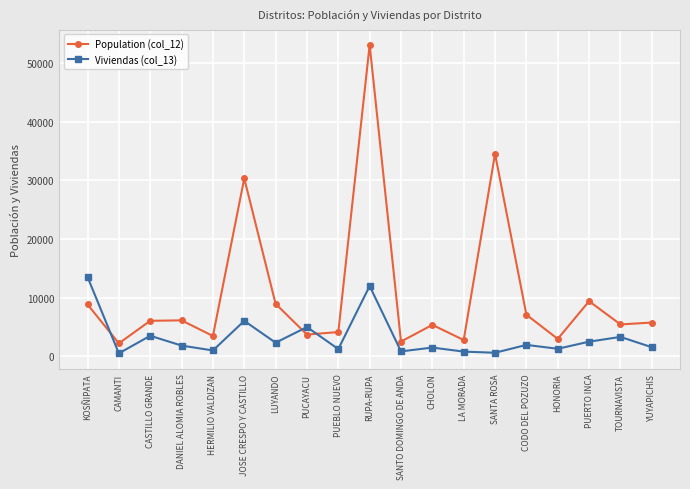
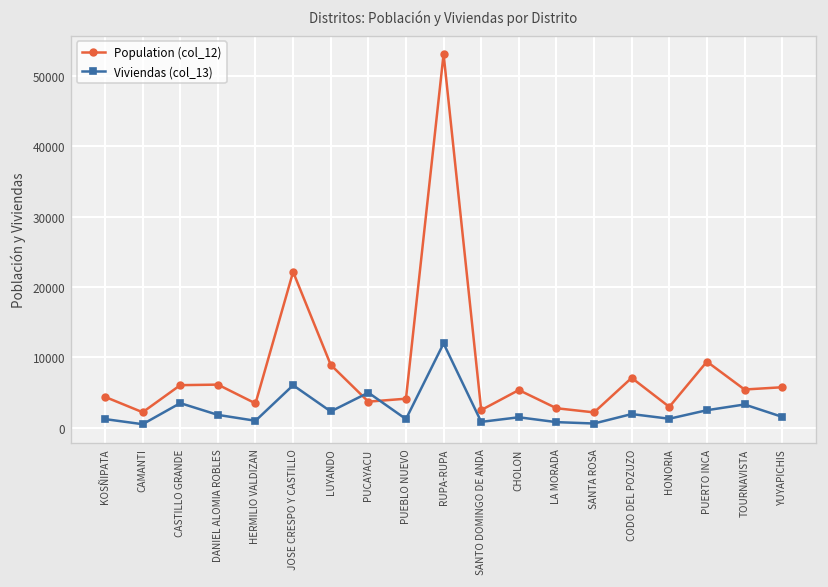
  {
    "Population (col_12)": {
-     "KOSÑIPATA": 9000,
+     "KOSÑIPATA": 4000,
      "CAMANTI": 2000,
      "CASTILLO GRANDE": 6000,
      "DANIEL ALOMIA ROBLES": 6000,
      "HERMILIO VALDIZAN": 3000,
-     "JOSE CRESPO Y CASTILLO": 30000,
+     "JOSE CRESPO Y CASTILLO": 22000,
      "LUYANDO": 9000,
      "PUCAYACU": 4000,
      "PUEBLO NUEVO": 4000,
      "RUPA-RUPA": 53000,
      "SANTO DOMINGO DE ANDA": 3000,
      "CHOLON": 5000,
      "LA MORADA": 3000,
-     "SANTA ROSA": 35000,
+     "SANTA ROSA": 2000,
      "CODO DEL POZUZO": 7000,
      "HONORIA": 3000,
      "PUERTO INCA": 9000,
      "TOURNAVISTA": 5000,
      "YUYAPICHIS": 6000
    },
    "Viviendas (col_13)": {
-     "KOSÑIPATA": 14000,
+     "KOSÑIPATA": 1000,
      "CAMANTI": 1000,
      "CASTILLO GRANDE": 4000,
      "DANIEL ALOMIA ROBLES": 2000,
      "HERMILIO VALDIZAN": 1000,
      "JOSE CRESPO Y CASTILLO": 6000,
      "LUYANDO": 2000,
      "PUCAYACU": 5000,
      "PUEBLO NUEVO": 1000,
      "RUPA-RUPA": 12000,
      "SANTO DOMINGO DE ANDA": 1000,
      "CHOLON": 2000,
      "LA MORADA": 1000,
      "SANTA ROSA": 1000,
      "CODO DEL POZUZO": 2000,
      "HONORIA": 1000,
      "PUERTO INCA": 3000,
      "TOURNAVISTA": 3000,
      "YUYAPICHIS": 2000
    }
  }
